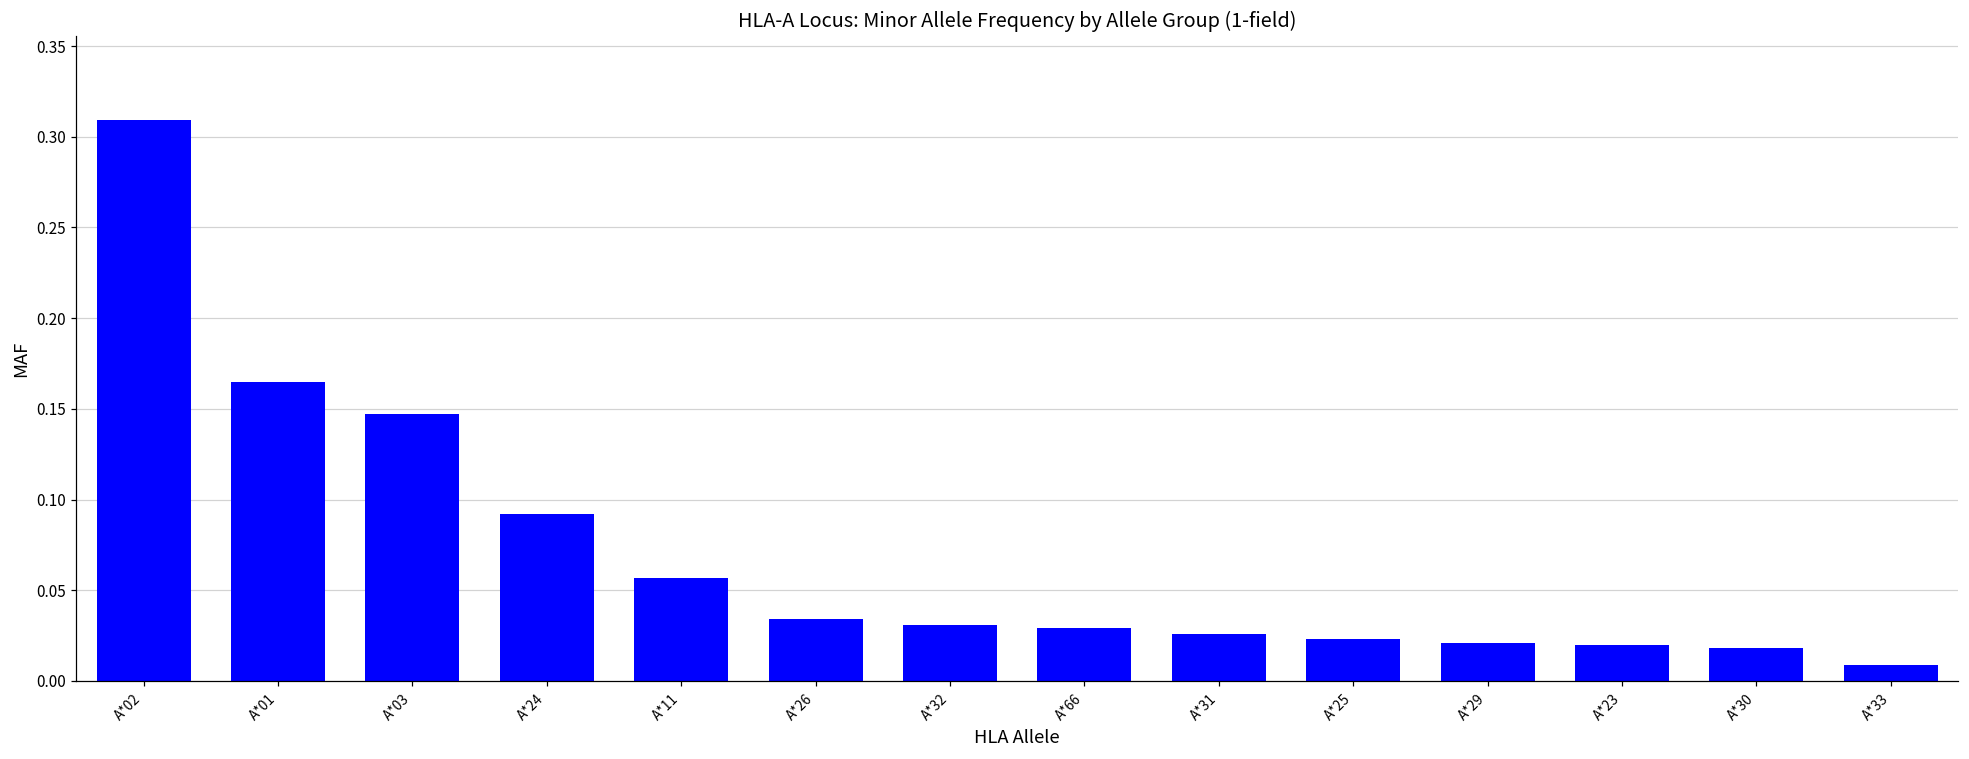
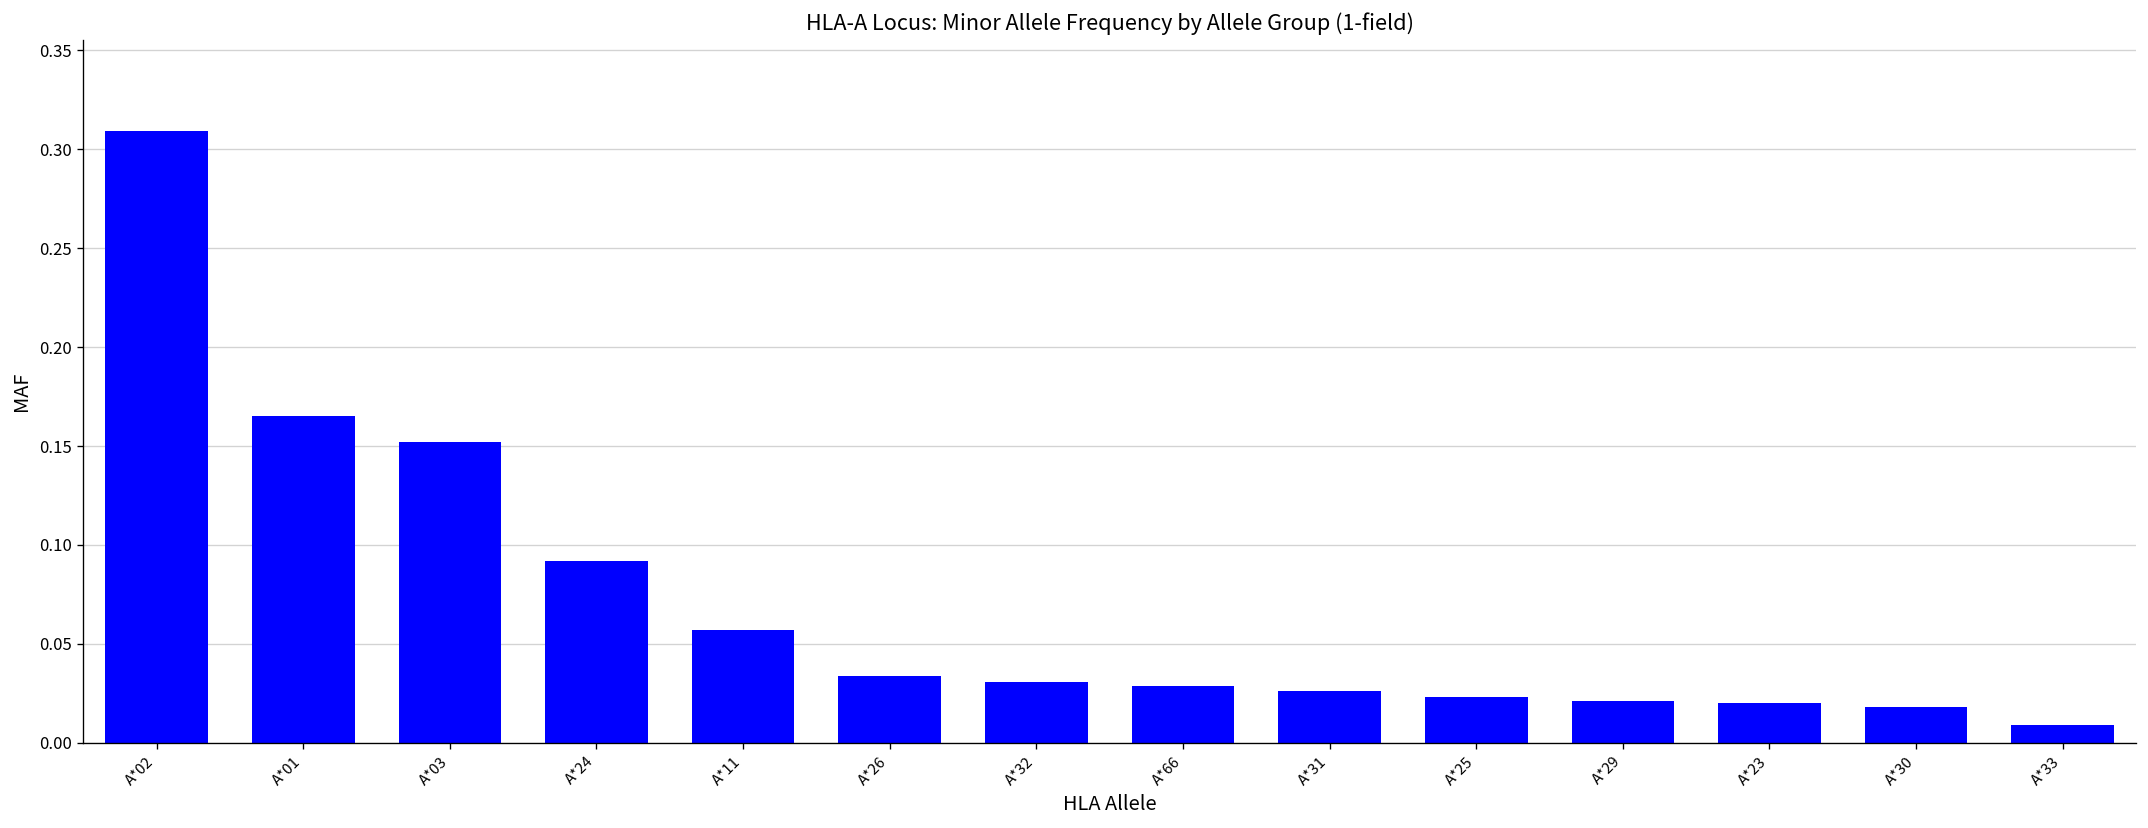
  {
    "A*02": 0.309,
    "A*01": 0.165,
-   "A*03": 0.147,
+   "A*03": 0.152,
    "A*24": 0.092,
    "A*11": 0.057,
    "A*26": 0.034,
    "A*32": 0.031,
    "A*66": 0.029,
    "A*31": 0.026,
    "A*25": 0.023,
    "A*29": 0.021,
    "A*23": 0.020,
    "A*30": 0.018,
    "A*33": 0.009
  }
